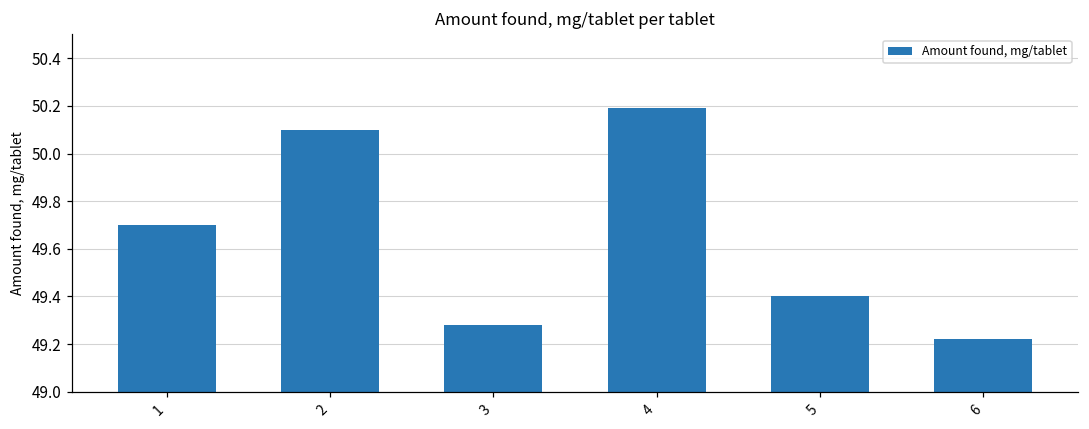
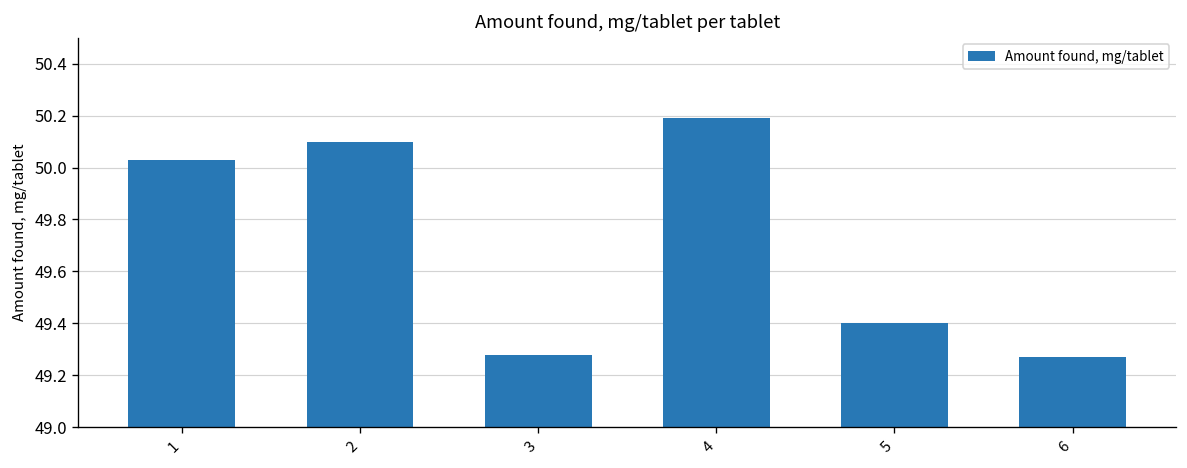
  {
-   "1": 49.70,
+   "1": 50.03,
    "2": 50.10,
    "3": 49.28,
    "4": 50.19,
    "5": 49.40,
-   "6": 49.22
+   "6": 49.27
  }
